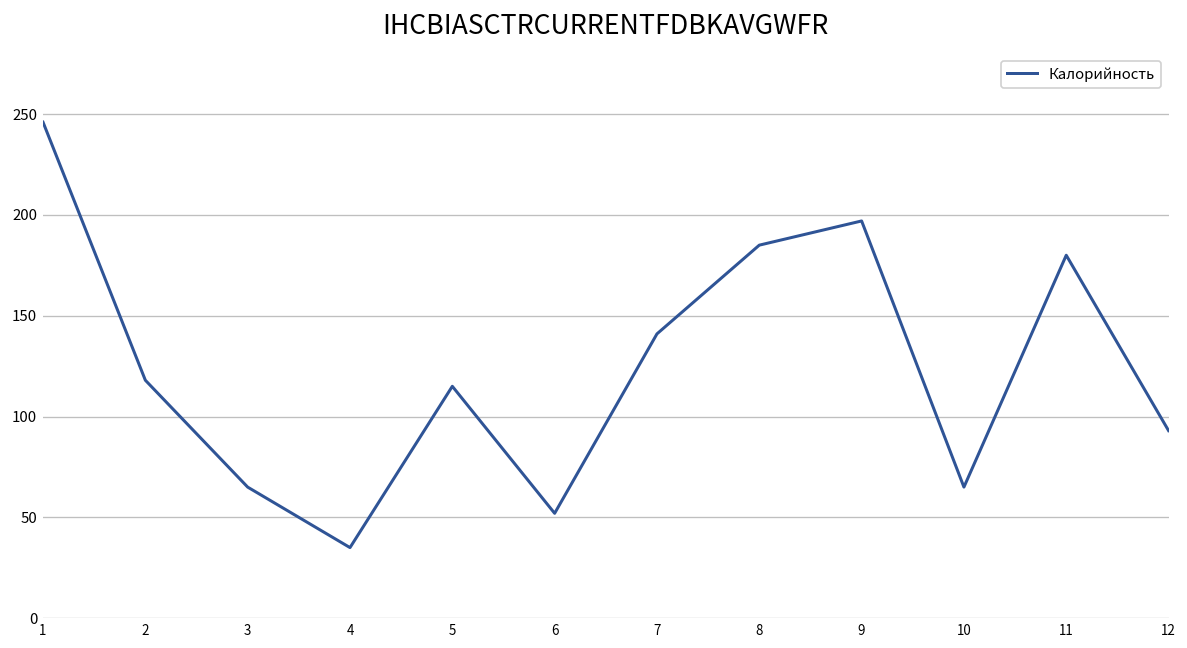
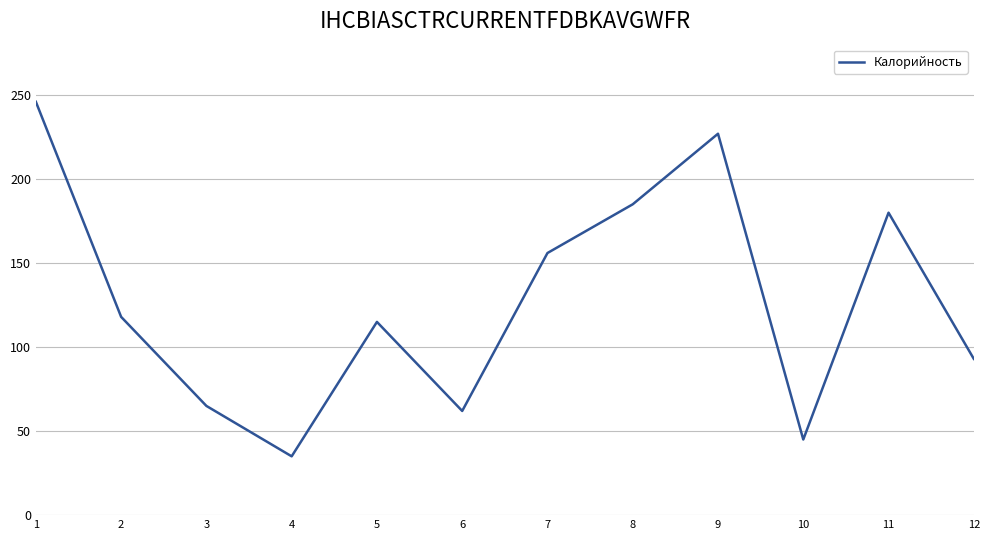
  {
    "1": 246,
    "2": 118,
    "3": 65,
    "4": 35,
    "5": 115,
-   "6": 52,
-   "7": 141,
+   "6": 62,
+   "7": 156,
    "8": 185,
-   "9": 197,
-   "10": 65,
+   "9": 227,
+   "10": 45,
    "11": 180,
    "12": 93
  }
